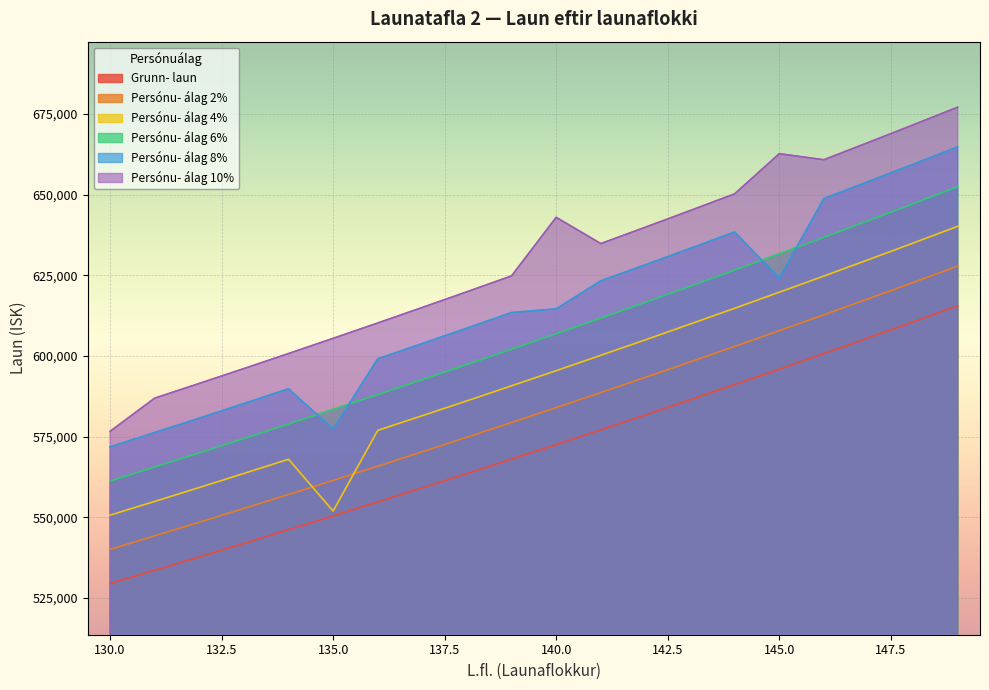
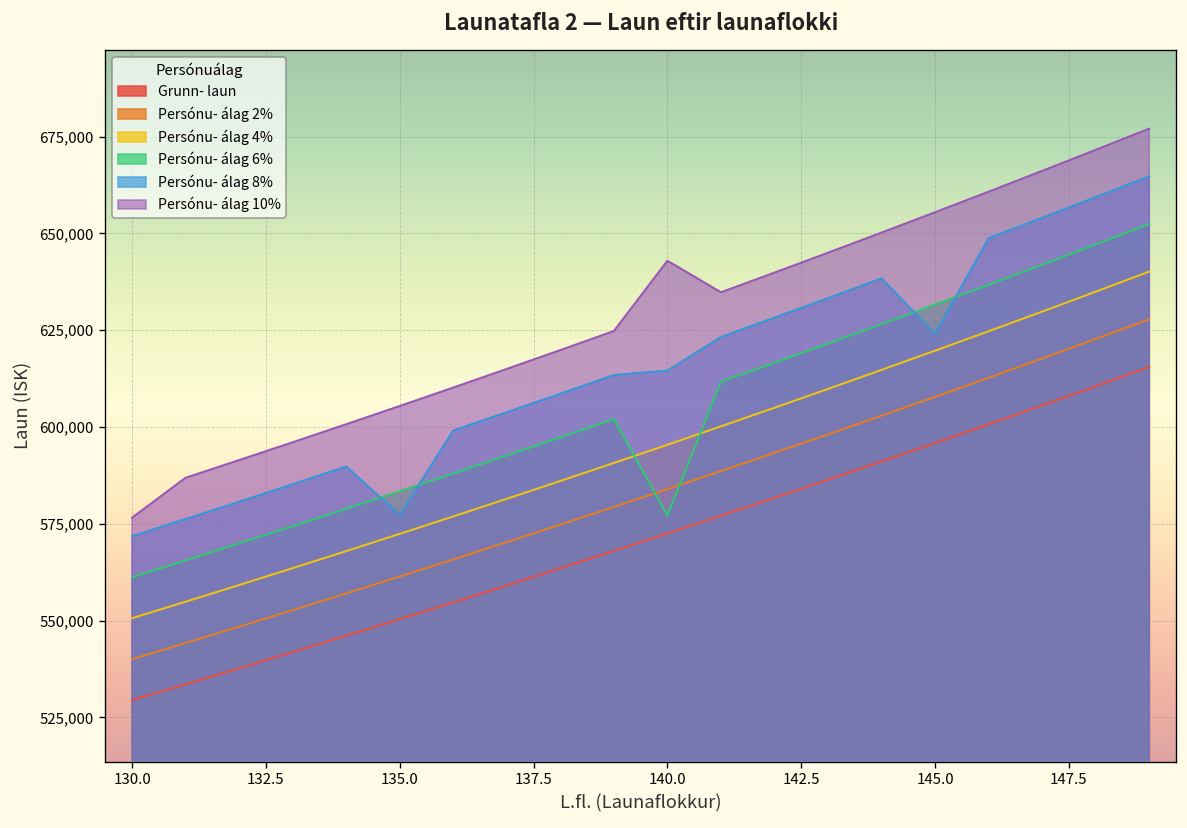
  {
    "Persónu- álag 4%": {
      "130.0": "551,000",
-     "135.0": "552,000",
+     "135.0": "572,000",
      "140.0": "595,000",
      "145.0": "620,000"
    },
    "Persónu- álag 6%": {
      "130.0": "561,000",
      "135.0": "583,000",
-     "140.0": "607,000",
+     "140.0": "577,000",
      "145.0": "632,000"
    },
    "Persónu- álag 8%": {
      "130.0": "572,000",
      "135.0": "577,000",
      "140.0": "615,000",
      "145.0": "624,000"
    },
    "Persónu- álag 10%": {
      "130.0": "577,000",
      "135.0": "605,000",
      "140.0": "643,000",
-     "145.0": "663,000"
+     "145.0": "655,000"
    }
  }
